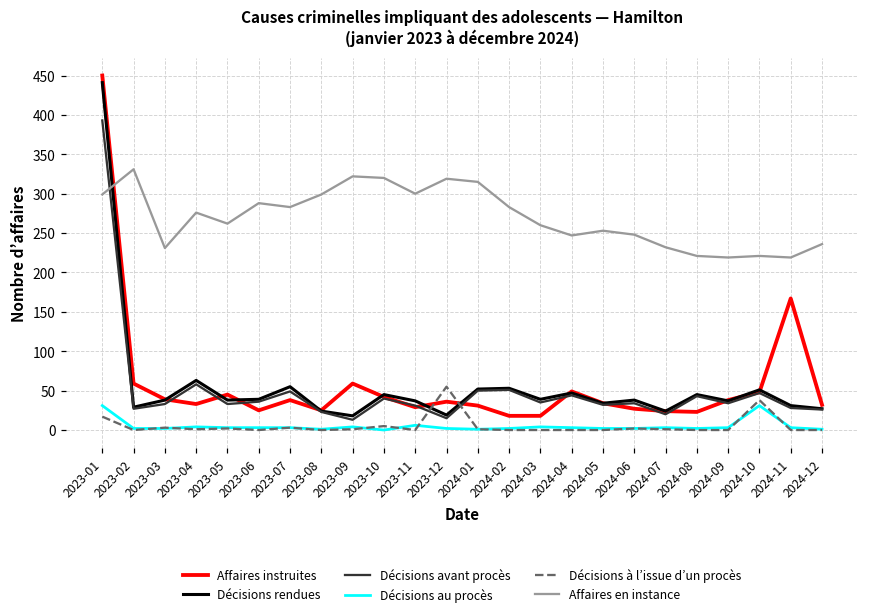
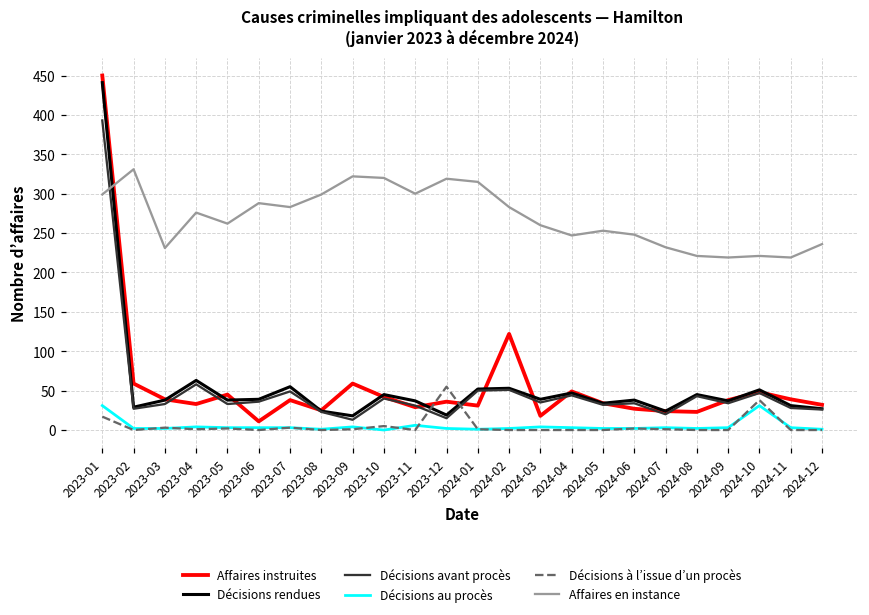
  {
    "Affaires instruites": {
      "2023-01": 450,
      "2023-02": 60,
      "2023-04": 30,
      "2023-05": 50,
-     "2023-06": 30,
+     "2023-06": 10,
      "2023-07": 40,
      "2023-09": 60,
      "2023-12": 40,
      "2024-01": 30,
-     "2024-02": 20,
+     "2024-02": 120,
      "2024-03": 20,
      "2024-06": 30,
      "2024-08": 20,
-     "2024-11": 170,
+     "2024-11": 40,
      "2024-12": 30
    },
    "Décisions rendues": {
      "2023-01": 440,
      "2023-04": 60,
      "2023-05": 40,
      "2023-07": 60,
      "2023-09": 20,
      "2023-11": 40,
      "2023-12": 20,
      "2024-03": 40,
      "2024-06": 40
    },
    "Décisions avant procès": {
      "2023-01": 390,
      "2023-03": 30,
      "2023-04": 60,
      "2023-05": 30,
      "2023-07": 50,
      "2023-09": 10,
      "2023-12": 20,
      "2024-03": 40,
      "2024-06": 30,
      "2024-07": 20
    },
    "Décisions au procès": {
      "2023-01": 30,
      "2023-10": 0,
      "2023-11": 10,
      "2023-12": 0,
      "2024-03": 0,
      "2024-10": 30
    },
    "Décisions à l’issue d’un procès": {
      "2023-01": 20,
      "2023-10": 10,
      "2023-11": 0,
      "2023-12": 60,
      "2024-03": 0,
      "2024-10": 40
    },
    "Affaires en instance": {
      "2023-01": 300,
      "2023-02": 330,
      "2023-03": 230,
      "2023-04": 280,
      "2023-05": 260,
      "2023-06": 290,
      "2023-07": 280,
      "2023-08": 300,
      "2023-09": 320,
      "2023-10": 320,
      "2023-11": 300,
      "2023-12": 320,
      "2024-01": 320,
      "2024-02": 280,
      "2024-03": 260,
      "2024-04": 250,
      "2024-05": 250,
      "2024-06": 250,
      "2024-07": 230,
      "2024-08": 220,
      "2024-09": 220,
      "2024-10": 220,
      "2024-11": 220,
      "2024-12": 240
    }
  }
